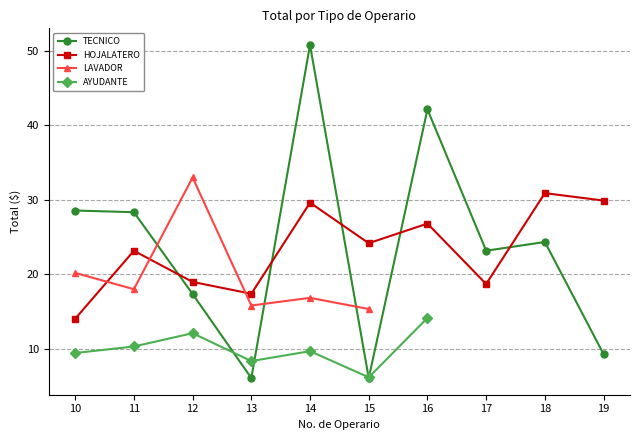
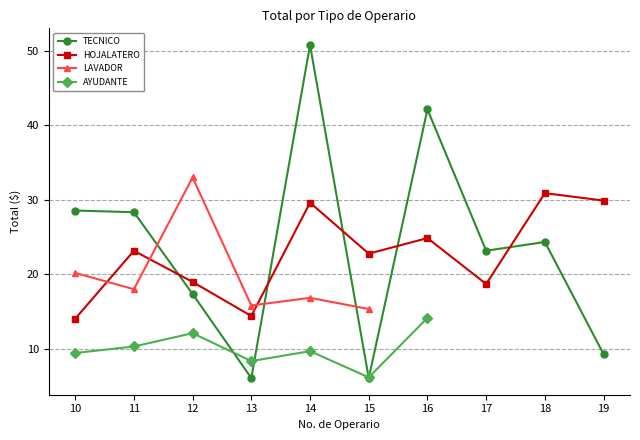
  {
    "HOJALATERO": {
      "10": 14,
      "11": 23,
      "12": 19,
-     "13": 17,
+     "13": 14,
      "14": 30,
-     "15": 24,
-     "16": 27,
+     "15": 23,
+     "16": 25,
      "17": 19,
      "18": 31,
      "19": 30
    },
    "LAVADOR": {
      "10": 20,
      "11": 18,
      "12": 33,
      "13": 16,
      "14": 17,
      "15": 15
    }
  }
